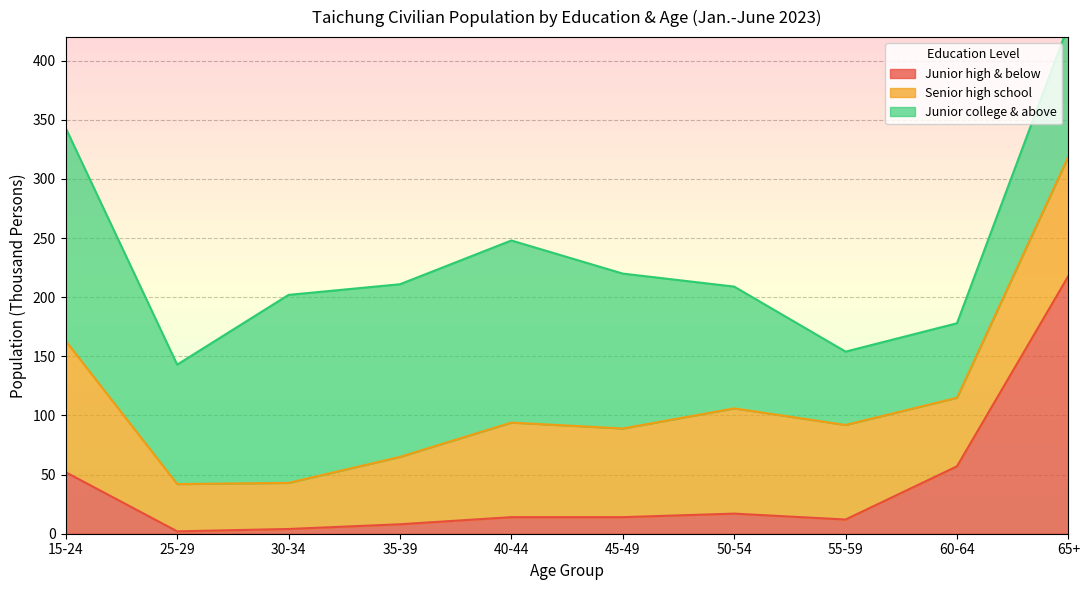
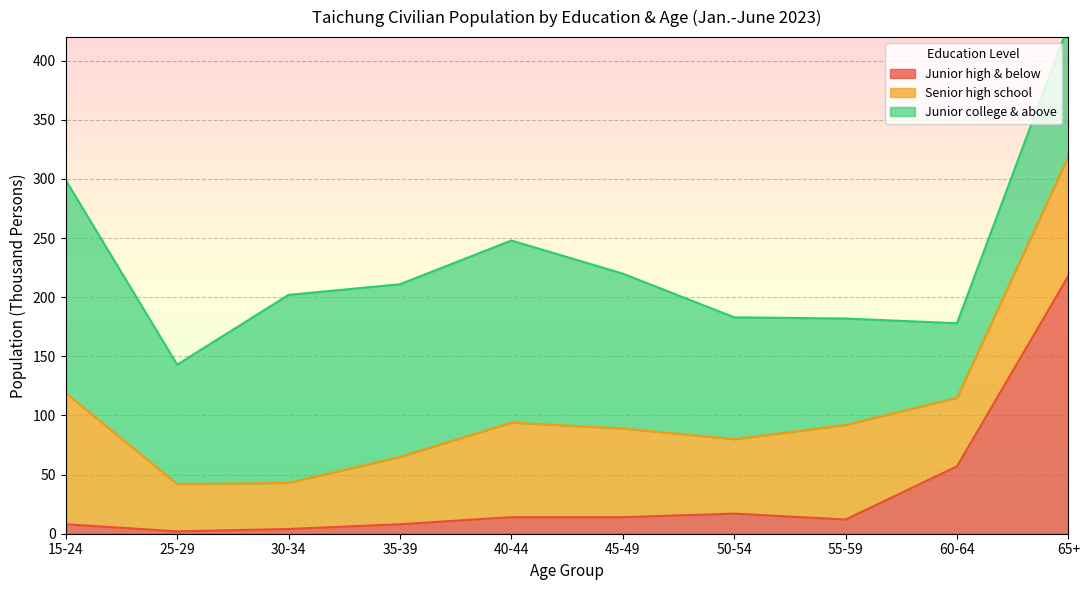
  {
    "Junior high & below": {
-     "15-24": 52,
+     "15-24": 8,
      "25-29": 2,
      "30-34": 4,
      "35-39": 8,
      "40-44": 14,
      "45-49": 14,
      "50-54": 17,
      "55-59": 12,
      "60-64": 57,
      "65+": 218
    },
    "Senior high school": {
      "15-24": 111,
      "25-29": 40,
      "30-34": 39,
      "35-39": 57,
      "40-44": 80,
      "45-49": 75,
-     "50-54": 89,
+     "50-54": 63,
      "55-59": 80,
      "60-64": 58,
      "65+": 101
    },
    "Junior college & above": {
      "15-24": 180,
      "25-29": 101,
      "30-34": 159,
      "35-39": 146,
      "40-44": 154,
      "45-49": 131,
      "50-54": 103,
-     "55-59": 62,
+     "55-59": 90,
      "60-64": 63
    }
  }
